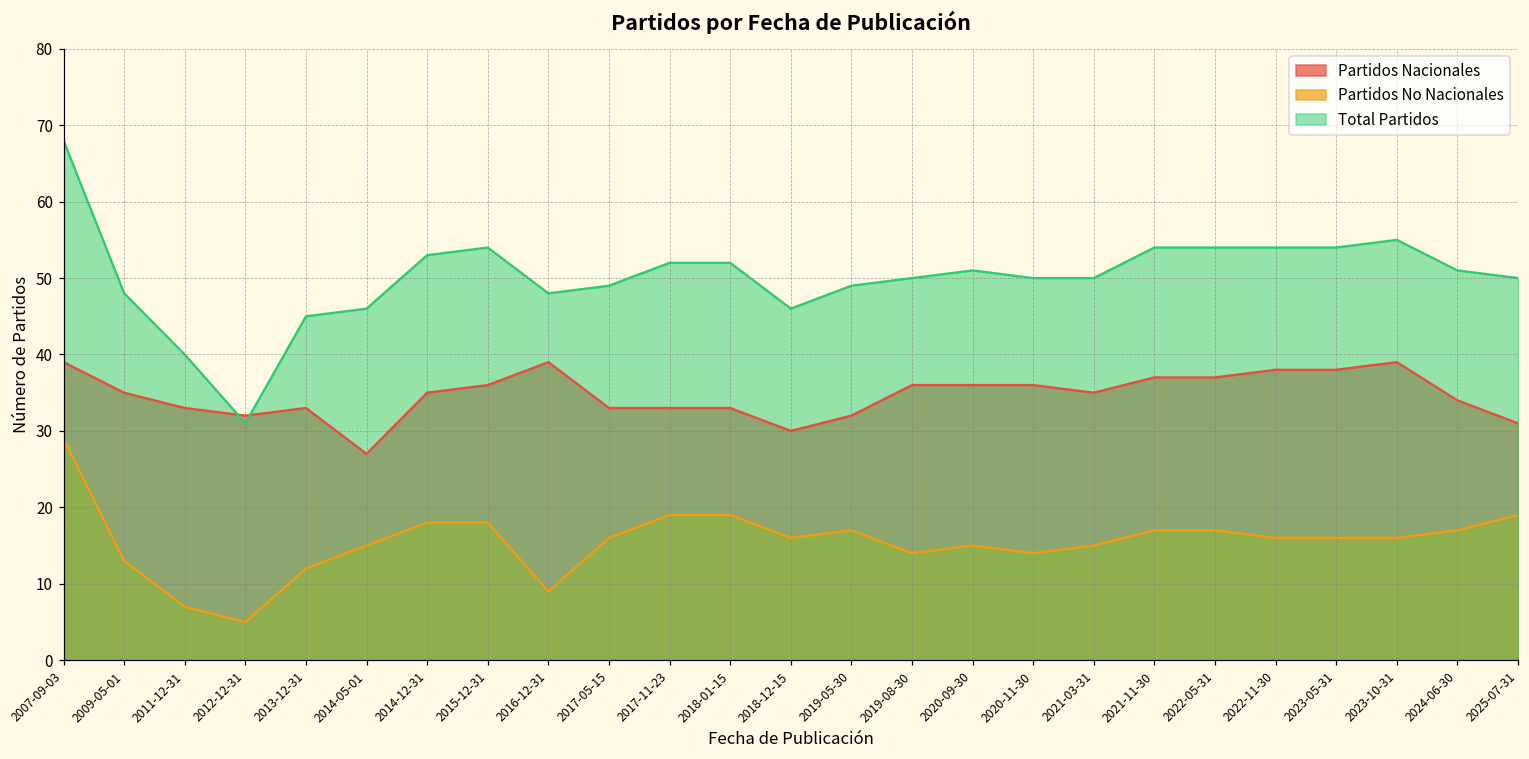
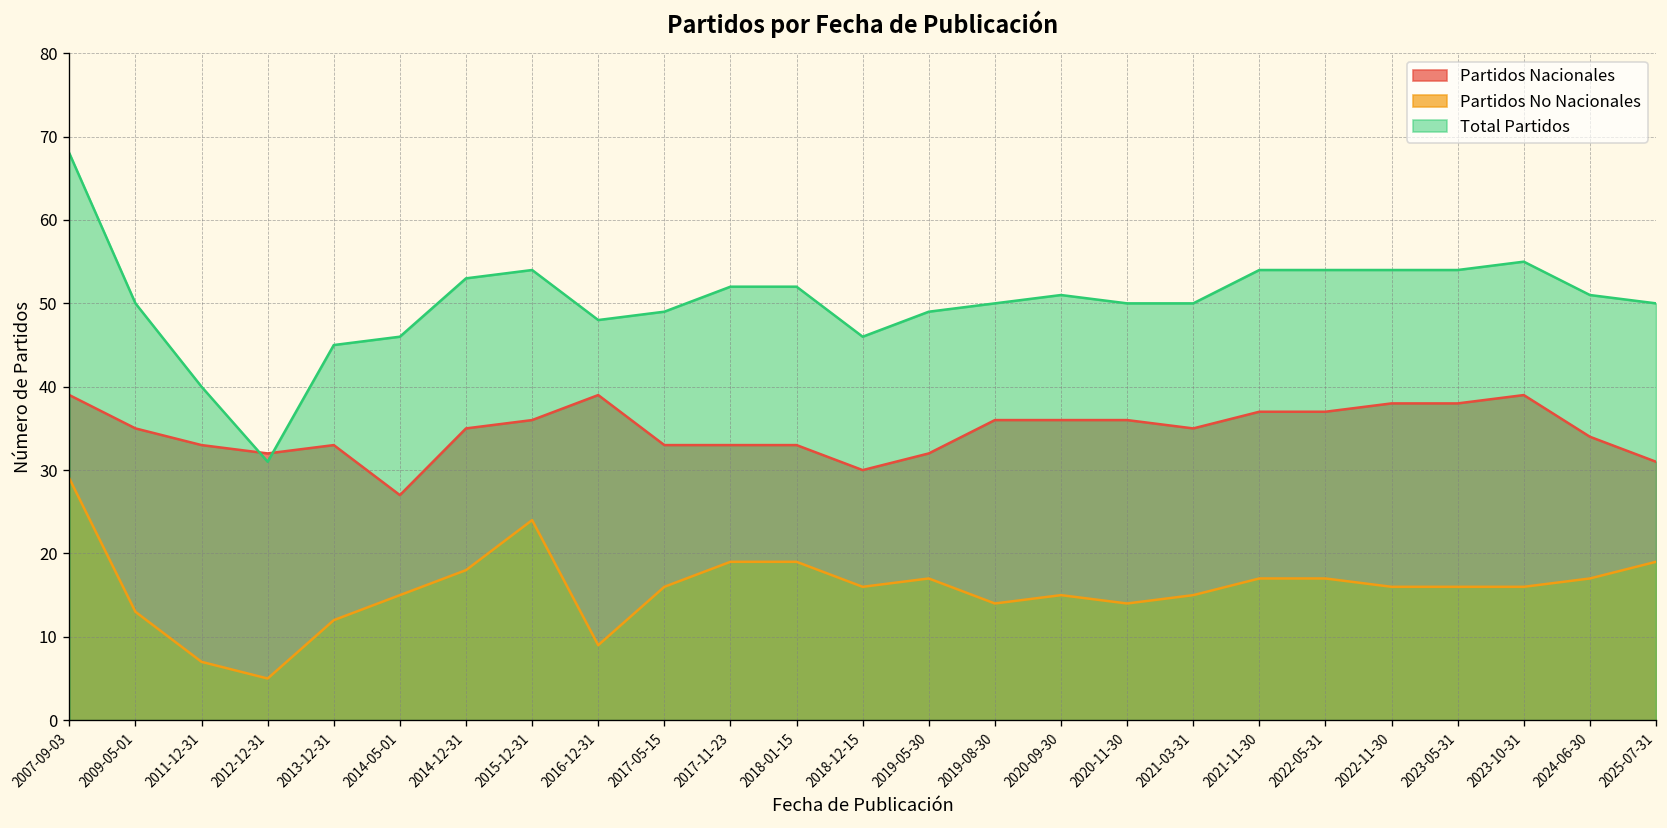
  {
    "Partidos Nacionales": {
      "2007-09-03": 39,
      "2009-05-01": 35,
      "2011-12-31": 33,
      "2012-12-31": 32,
      "2013-12-31": 33,
      "2014-05-01": 27,
      "2014-12-31": 35,
      "2015-12-31": 36,
      "2016-12-31": 39,
      "2017-05-15": 33,
      "2017-11-23": 33,
      "2018-01-15": 33,
      "2018-12-15": 30,
      "2019-05-30": 32,
      "2019-08-30": 36,
      "2020-09-30": 36,
      "2020-11-30": 36,
      "2021-03-31": 35,
      "2021-11-30": 37,
      "2022-05-31": 37,
      "2022-11-30": 38,
      "2023-05-31": 38,
      "2023-10-31": 39,
      "2024-06-30": 34,
      "2025-07-31": 31
    },
    "Partidos No Nacionales": {
      "2007-09-03": 29,
      "2009-05-01": 13,
      "2011-12-31": 7,
      "2012-12-31": 5,
      "2013-12-31": 12,
      "2014-05-01": 15,
      "2014-12-31": 18,
-     "2015-12-31": 18,
+     "2015-12-31": 24,
      "2016-12-31": 9,
      "2017-05-15": 16,
      "2017-11-23": 19,
      "2018-01-15": 19,
      "2018-12-15": 16,
      "2019-05-30": 17,
      "2019-08-30": 14,
      "2020-09-30": 15,
      "2020-11-30": 14,
      "2021-03-31": 15,
      "2021-11-30": 17,
      "2022-05-31": 17,
      "2022-11-30": 16,
      "2023-05-31": 16,
      "2023-10-31": 16,
      "2024-06-30": 17,
      "2025-07-31": 19
    },
    "Total Partidos": {
      "2007-09-03": 68,
-     "2009-05-01": 48,
+     "2009-05-01": 50,
      "2011-12-31": 40,
      "2012-12-31": 31,
      "2013-12-31": 45,
      "2014-05-01": 46,
      "2014-12-31": 53,
      "2015-12-31": 54,
      "2016-12-31": 48,
      "2017-05-15": 49,
      "2017-11-23": 52,
      "2018-01-15": 52,
      "2018-12-15": 46,
      "2019-05-30": 49,
      "2019-08-30": 50,
      "2020-09-30": 51,
      "2020-11-30": 50,
      "2021-03-31": 50,
      "2021-11-30": 54,
      "2022-05-31": 54,
      "2022-11-30": 54,
      "2023-05-31": 54,
      "2023-10-31": 55,
      "2024-06-30": 51,
      "2025-07-31": 50
    }
  }
